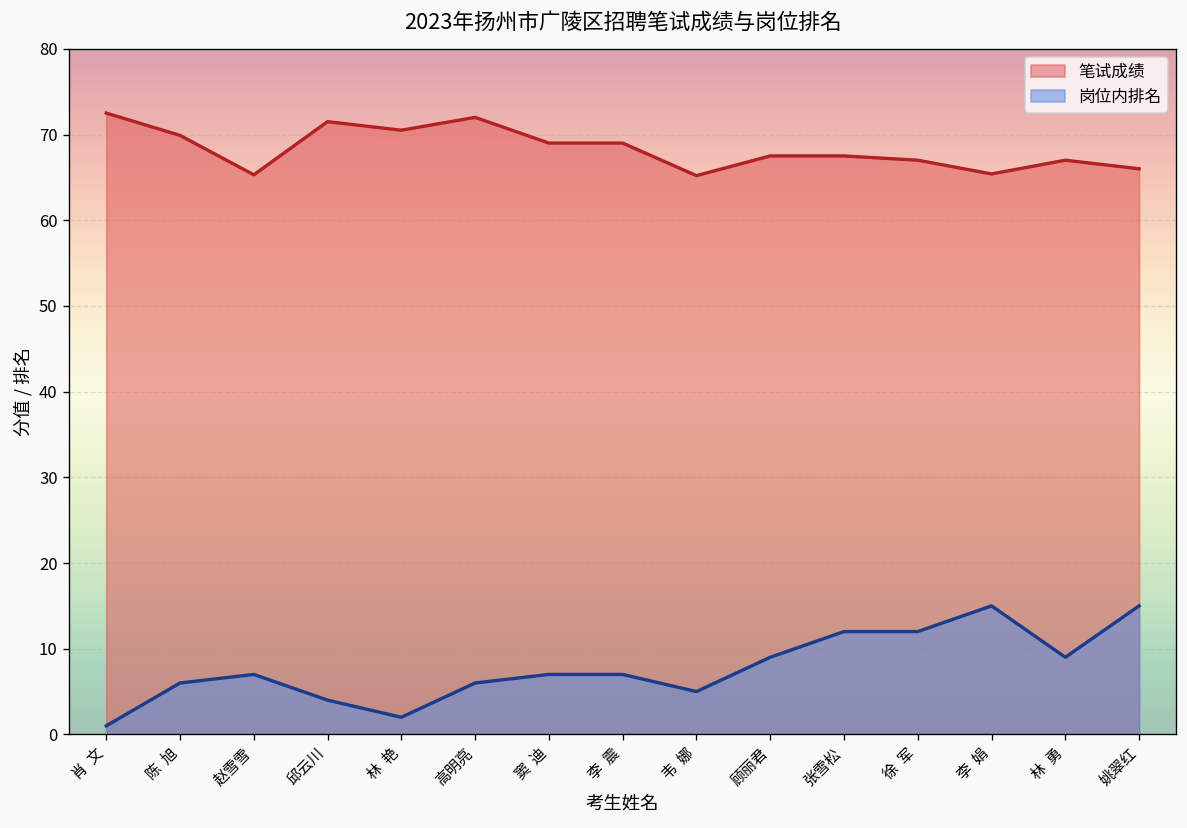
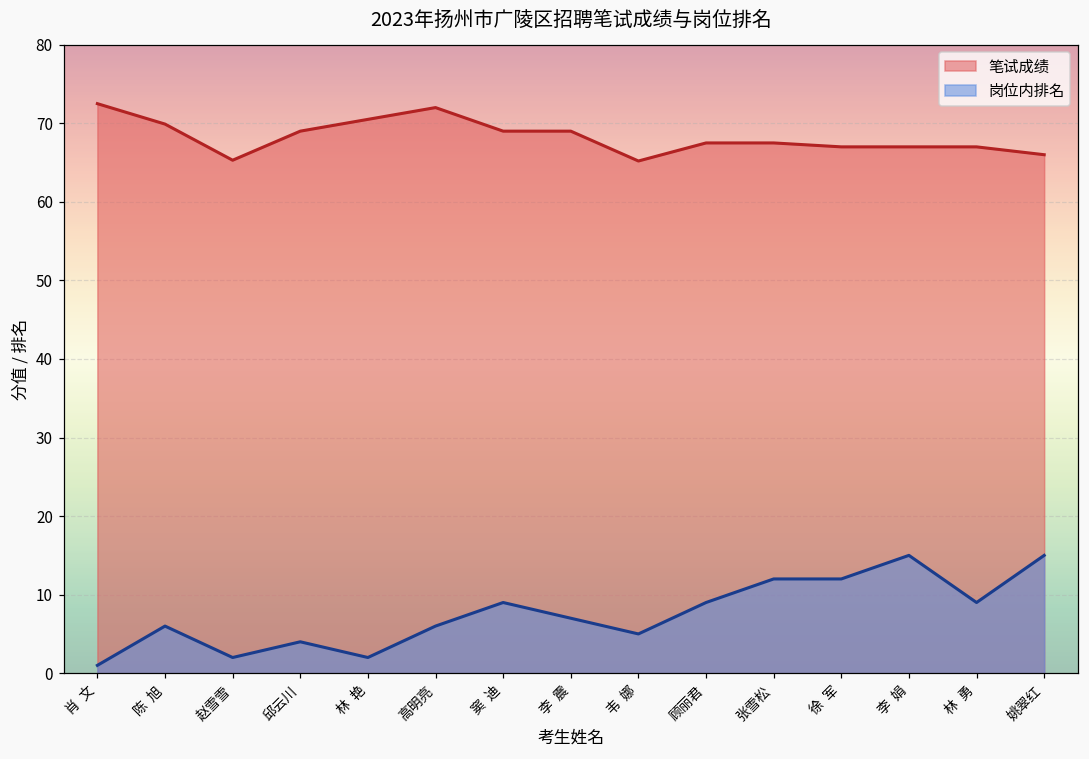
  {
    "笔试成绩": {
      "肖 文": 73,
      "陈 旭": 70,
      "赵雪雪": 65,
-     "邱云川": 72,
+     "邱云川": 69,
      "林 艳": 71,
      "高明亮": 72,
      "窦 迪": 69,
      "李 震": 69,
      "韦 娜": 65,
      "顾丽君": 68,
      "张雪松": 68,
      "徐 军": 67,
-     "李 娟": 65,
+     "李 娟": 67,
      "林 勇": 67,
      "姚翠红": 66
    },
    "岗位内排名": {
      "肖 文": 1,
      "陈 旭": 6,
-     "赵雪雪": 7,
+     "赵雪雪": 2,
      "邱云川": 4,
      "林 艳": 2,
      "高明亮": 6,
-     "窦 迪": 7,
+     "窦 迪": 9,
      "李 震": 7,
      "韦 娜": 5,
      "顾丽君": 9,
      "张雪松": 12,
      "徐 军": 12,
      "李 娟": 15,
      "林 勇": 9,
      "姚翠红": 15
    }
  }
